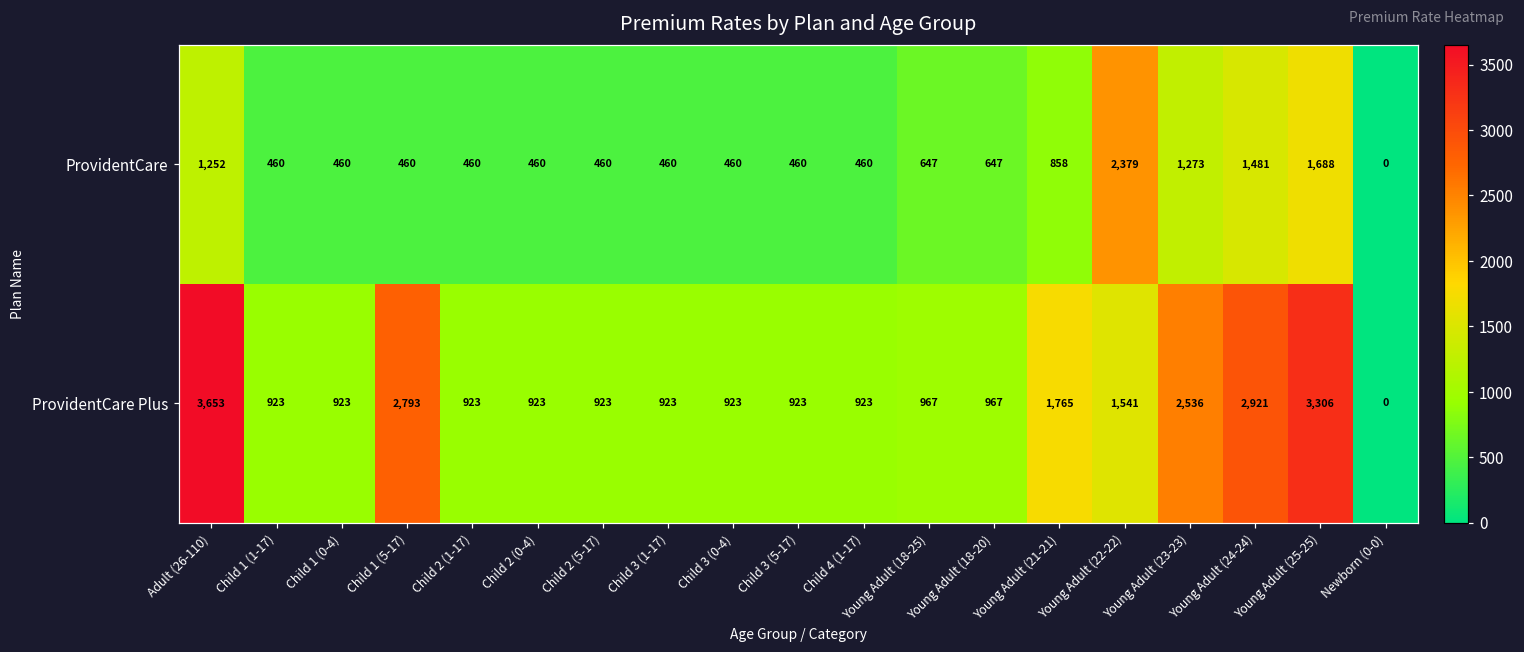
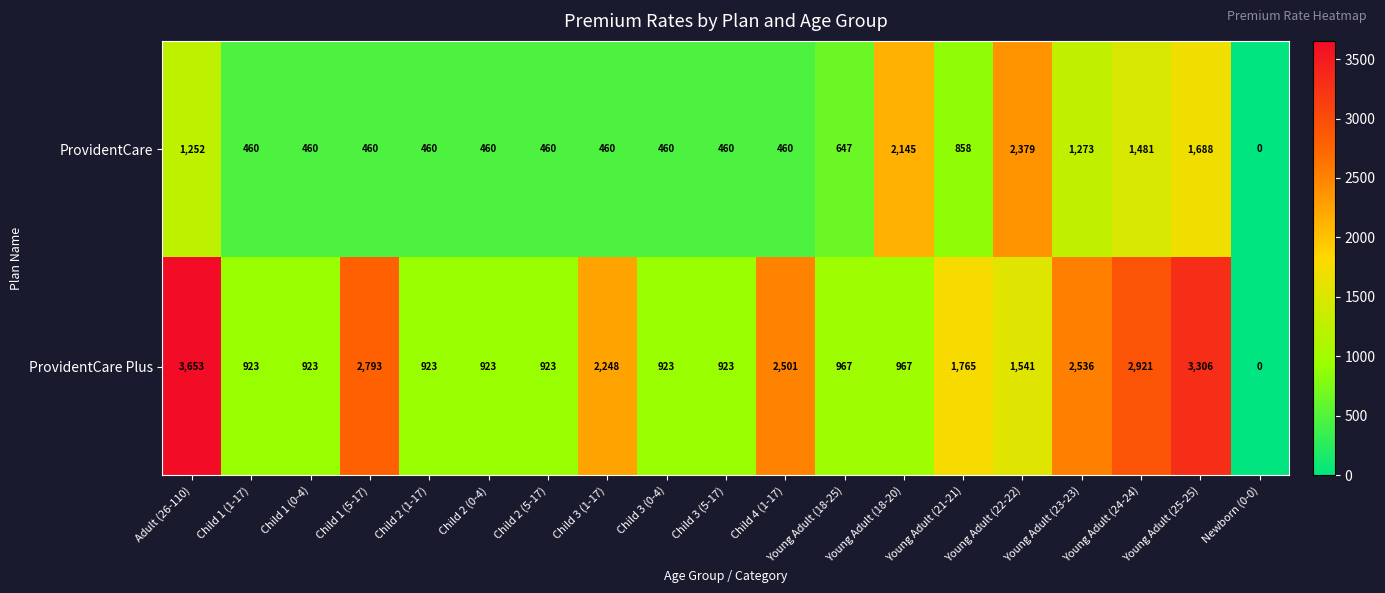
  {
    "ProvidentCare": {
      "Adult (26-110)": "1,252",
      "Child 1 (1-17)": "460",
      "Child 1 (0-4)": "460",
      "Child 1 (5-17)": "460",
      "Child 2 (1-17)": "460",
      "Child 2 (0-4)": "460",
      "Child 2 (5-17)": "460",
      "Child 3 (1-17)": "460",
      "Child 3 (0-4)": "460",
      "Child 3 (5-17)": "460",
      "Child 4 (1-17)": "460",
      "Young Adult (18-25)": "647",
-     "Young Adult (18-20)": "647",
+     "Young Adult (18-20)": "2,145",
      "Young Adult (21-21)": "858",
      "Young Adult (22-22)": "2,379",
      "Young Adult (23-23)": "1,273",
      "Young Adult (24-24)": "1,481",
      "Young Adult (25-25)": "1,688",
      "Newborn (0-0)": "0"
    },
    "ProvidentCare Plus": {
      "Adult (26-110)": "3,653",
      "Child 1 (1-17)": "923",
      "Child 1 (0-4)": "923",
      "Child 1 (5-17)": "2,793",
      "Child 2 (1-17)": "923",
      "Child 2 (0-4)": "923",
      "Child 2 (5-17)": "923",
-     "Child 3 (1-17)": "923",
+     "Child 3 (1-17)": "2,248",
      "Child 3 (0-4)": "923",
      "Child 3 (5-17)": "923",
-     "Child 4 (1-17)": "923",
+     "Child 4 (1-17)": "2,501",
      "Young Adult (18-25)": "967",
      "Young Adult (18-20)": "967",
      "Young Adult (21-21)": "1,765",
      "Young Adult (22-22)": "1,541",
      "Young Adult (23-23)": "2,536",
      "Young Adult (24-24)": "2,921",
      "Young Adult (25-25)": "3,306",
      "Newborn (0-0)": "0"
    }
  }
